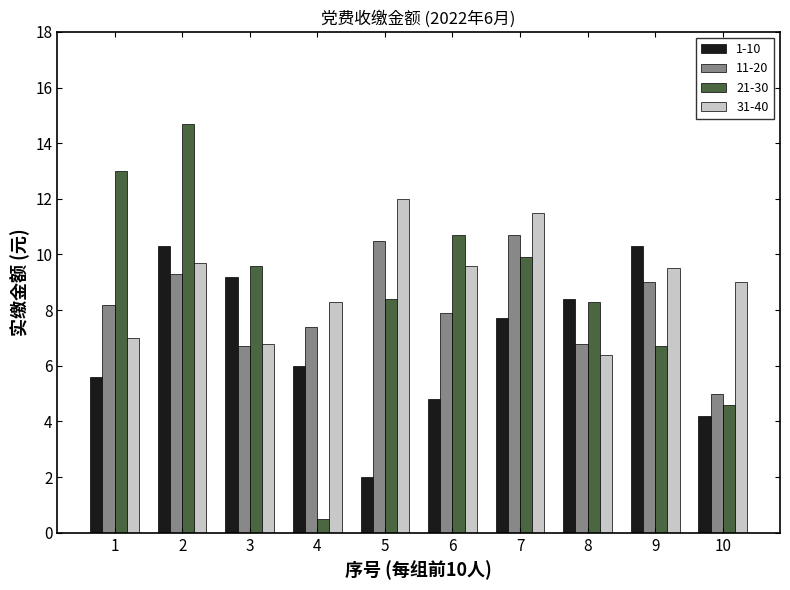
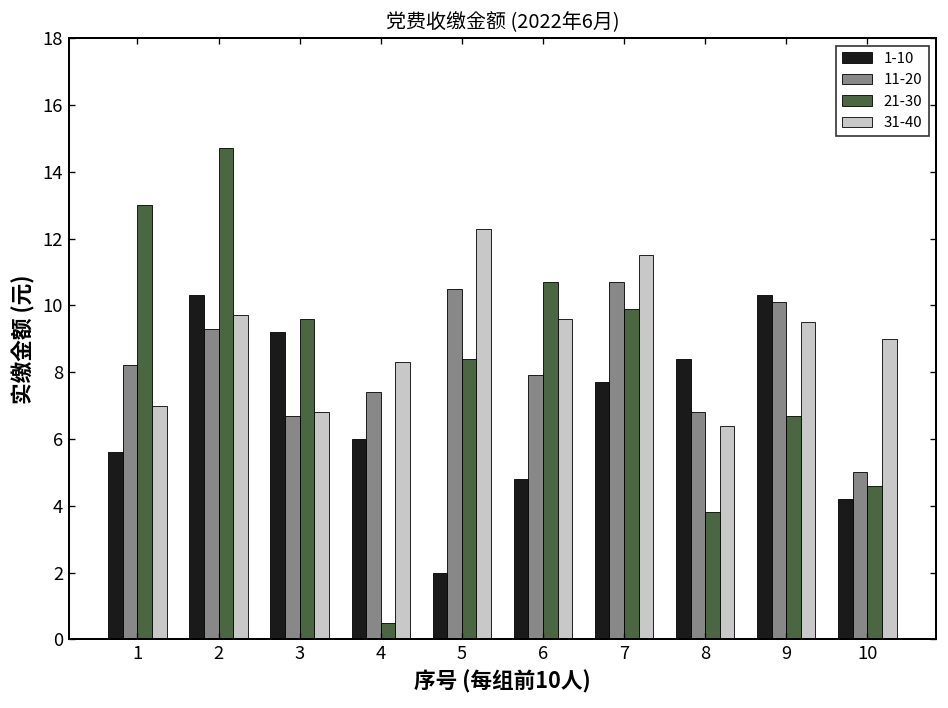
  {
    "1-10": {
      "1": 5.6,
      "2": 10.3,
      "3": 9.2,
      "4": 6.0,
      "5": 2.0,
      "6": 4.8,
      "7": 7.7,
      "8": 8.4,
      "9": 10.3,
      "10": 4.2
    },
    "11-20": {
      "1": 8.2,
      "2": 9.3,
      "3": 6.7,
      "4": 7.4,
      "5": 10.5,
      "6": 7.9,
      "7": 10.7,
      "8": 6.8,
-     "9": 9.0,
+     "9": 10.1,
      "10": 5.0
    },
    "21-30": {
      "1": 13.0,
      "2": 14.7,
      "3": 9.6,
      "4": 0.5,
      "5": 8.4,
      "6": 10.7,
      "7": 9.9,
-     "8": 8.3,
+     "8": 3.8,
      "9": 6.7,
      "10": 4.6
    },
    "31-40": {
      "1": 7.0,
      "2": 9.7,
      "3": 6.8,
      "4": 8.3,
-     "5": 12.0,
+     "5": 12.3,
      "6": 9.6,
      "7": 11.5,
      "8": 6.4,
      "9": 9.5,
      "10": 9.0
    }
  }
